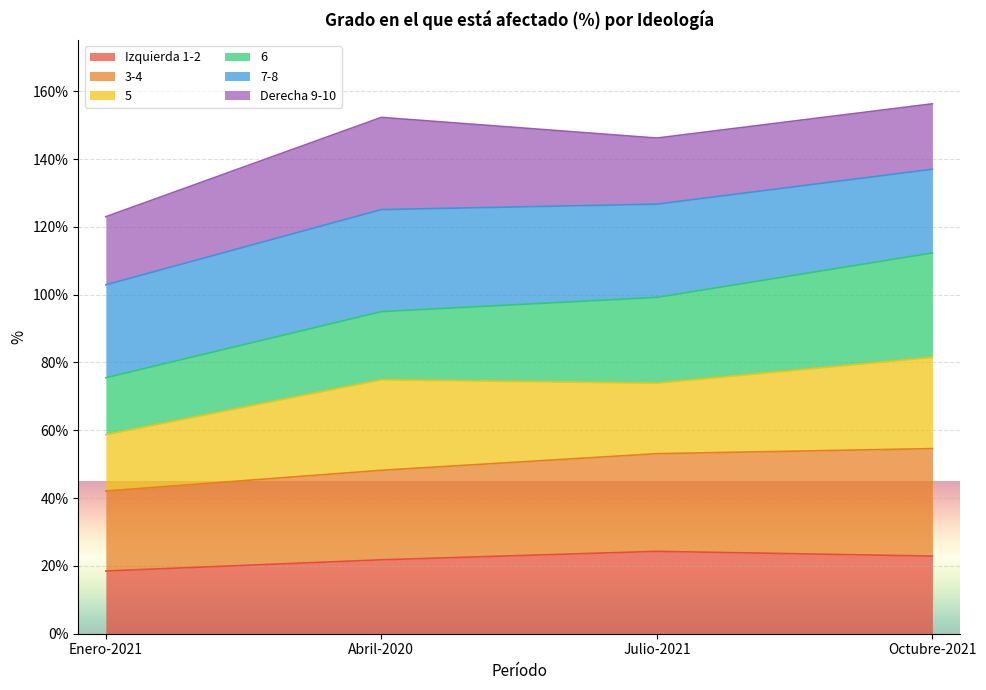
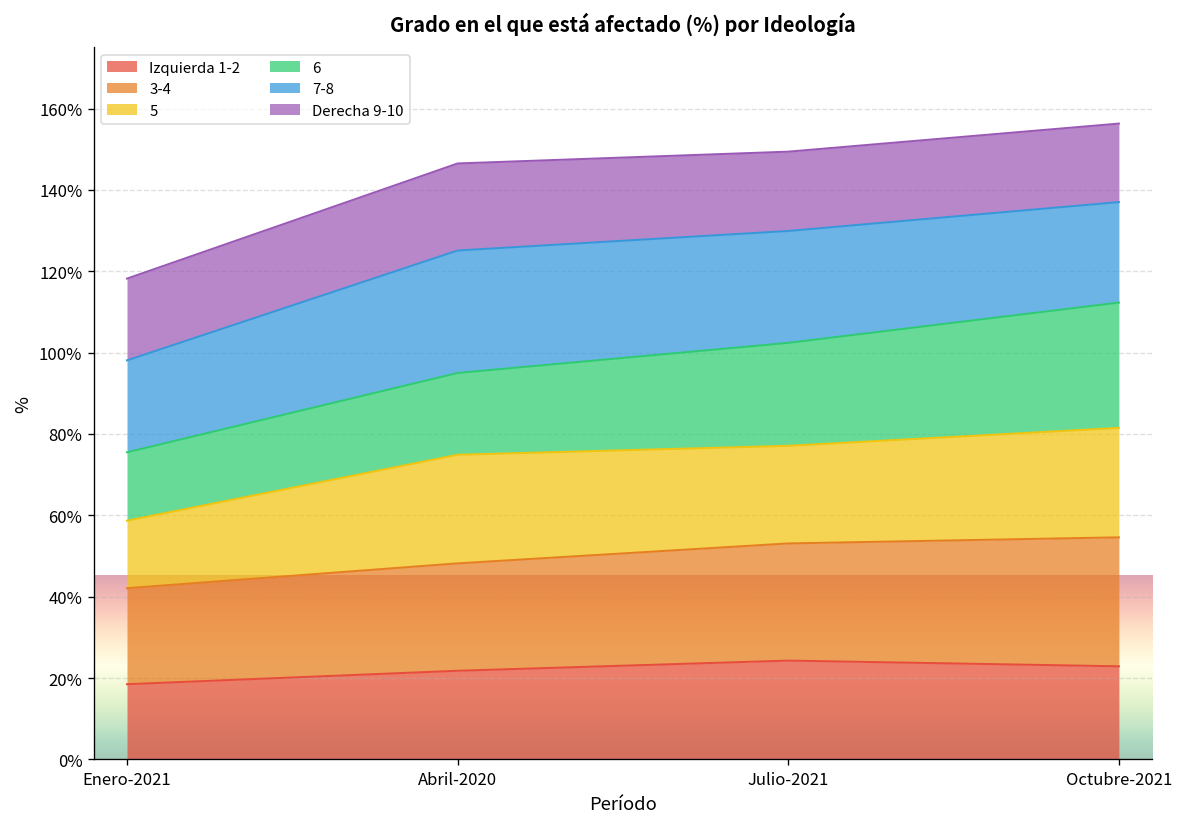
  {
    "5": {
      "Enero-2021": "17%",
      "Abril-2020": "27%",
-     "Julio-2021": "21%",
+     "Julio-2021": "24%",
      "Octubre-2021": "27%"
    },
    "6": {
      "Enero-2021": "17%",
      "Abril-2020": "20%",
      "Julio-2021": "25%",
      "Octubre-2021": "31%"
    },
    "7-8": {
-     "Enero-2021": "27%",
+     "Enero-2021": "23%",
      "Abril-2020": "30%",
      "Julio-2021": "28%",
      "Octubre-2021": "25%"
    },
    "Derecha 9-10": {
      "Enero-2021": "20%",
-     "Abril-2020": "27%",
+     "Abril-2020": "21%",
      "Julio-2021": "19%",
      "Octubre-2021": "19%"
    }
  }
